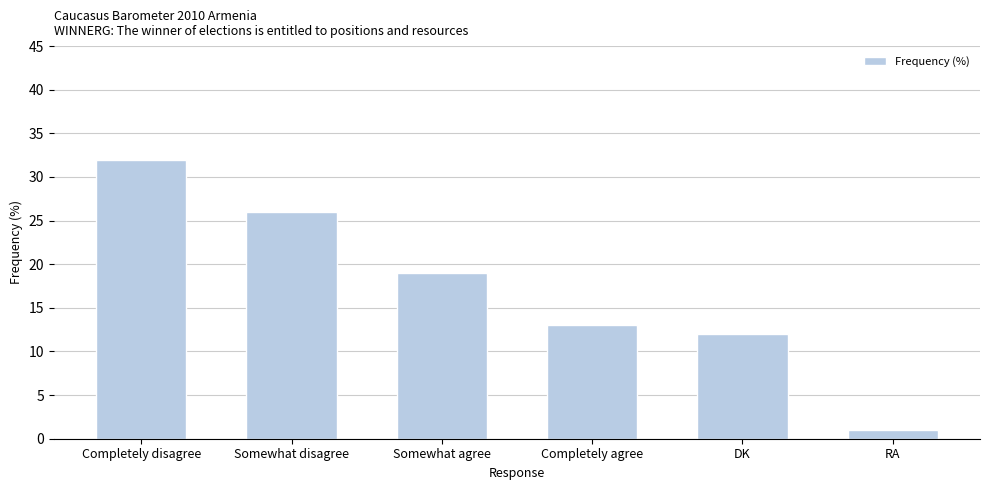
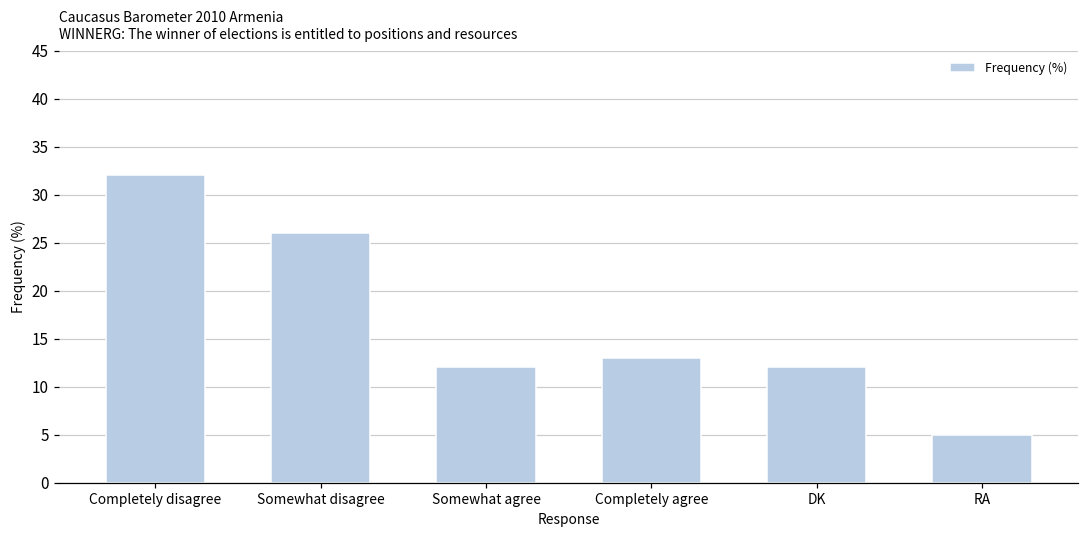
  {
    "Completely disagree": 32,
    "Somewhat disagree": 26,
-   "Somewhat agree": 19,
+   "Somewhat agree": 12,
    "Completely agree": 13,
    "DK": 12,
-   "RA": 1
+   "RA": 5
  }
